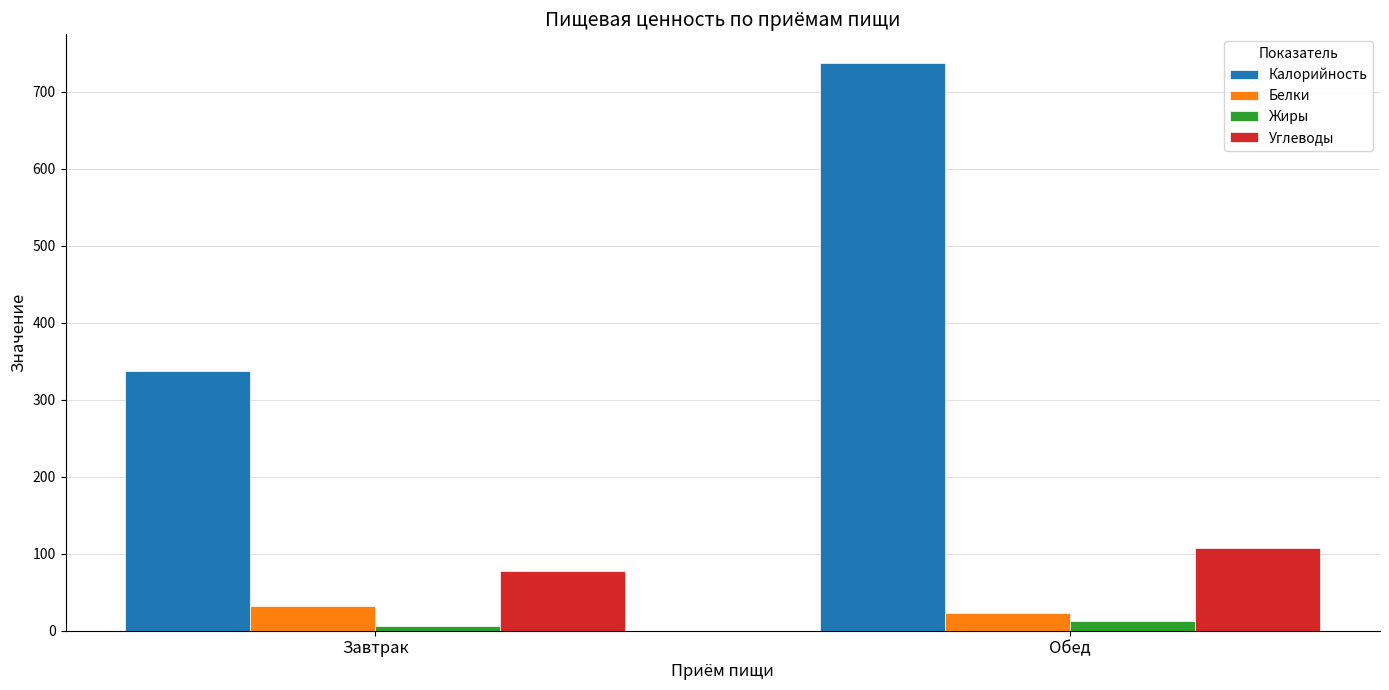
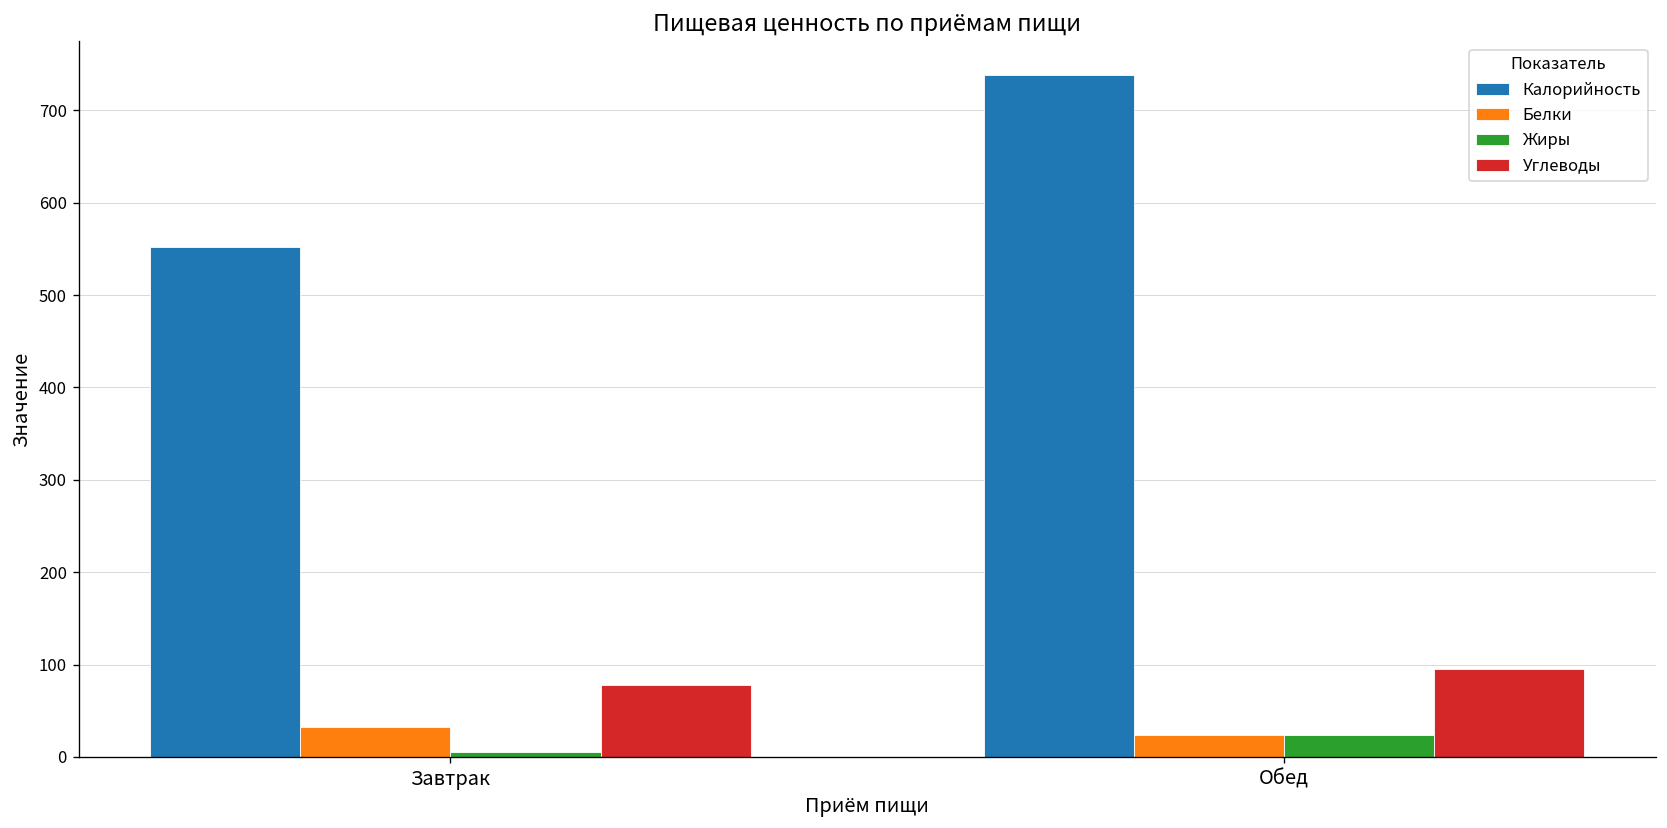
  {
    "Калорийность": {
-     "Завтрак": 340,
+     "Завтрак": 550,
      "Обед": 740
    },
    "Белки": {
      "Завтрак": 30,
      "Обед": 20
    },
    "Жиры": {
      "Завтрак": 10,
-     "Обед": 10
+     "Обед": 20
    },
    "Углеводы": {
      "Завтрак": 80,
-     "Обед": 110
+     "Обед": 90
    }
  }
